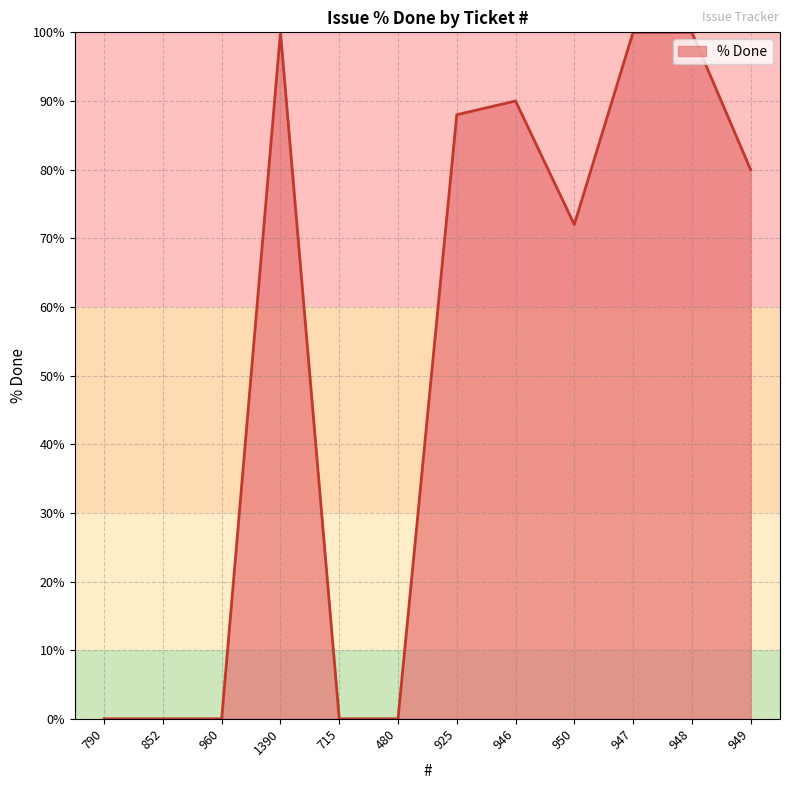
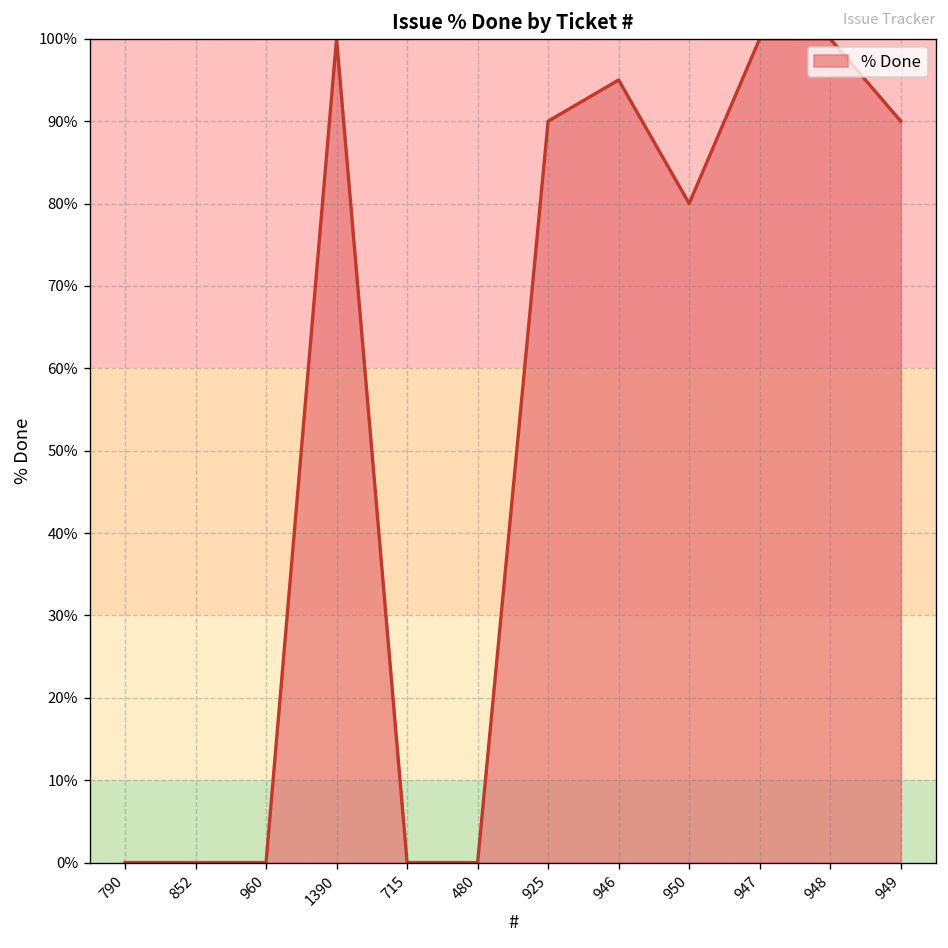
  {
    "790": "0%",
    "852": "0%",
    "960": "0%",
    "1390": "100%",
    "715": "0%",
    "480": "0%",
-   "925": "88%",
-   "946": "90%",
-   "950": "72%",
+   "925": "90%",
+   "946": "95%",
+   "950": "80%",
    "947": "100%",
    "948": "100%",
-   "949": "80%"
+   "949": "90%"
  }
